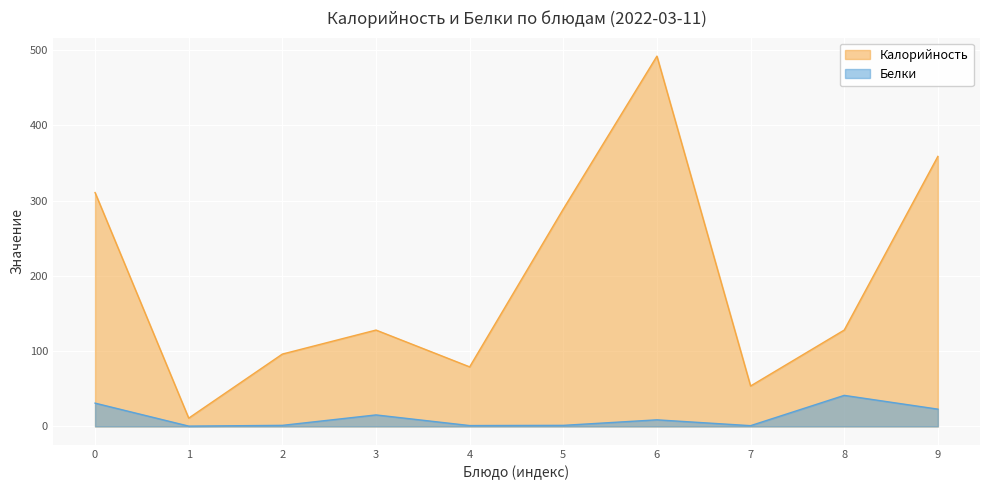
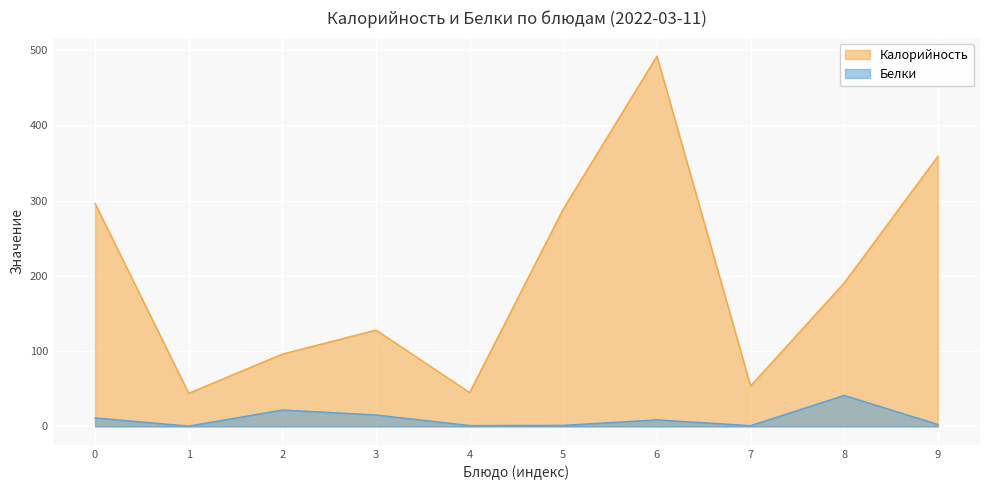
  {
    "Калорийность": {
-     "0": 310,
-     "1": 10,
+     "0": 300,
+     "1": 40,
      "2": 100,
      "3": 130,
-     "4": 80,
+     "4": 50,
      "5": 290,
      "6": 490,
      "7": 50,
-     "8": 130,
+     "8": 190,
      "9": 360
    },
    "Белки": {
-     "0": 30,
+     "0": 10,
      "1": 0,
-     "2": 0,
+     "2": 20,
      "3": 20,
      "4": 0,
      "5": 0,
      "6": 10,
      "7": 0,
      "8": 40,
-     "9": 20
+     "9": 0
    }
  }
